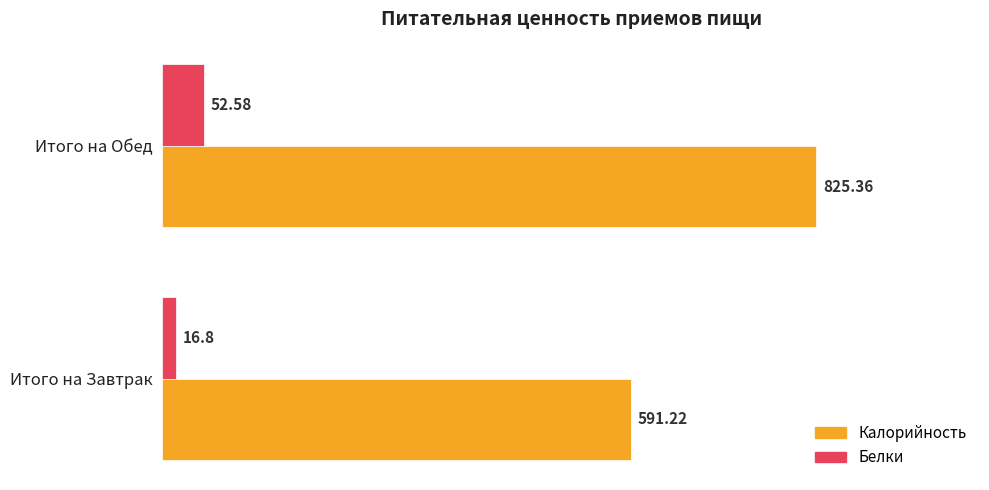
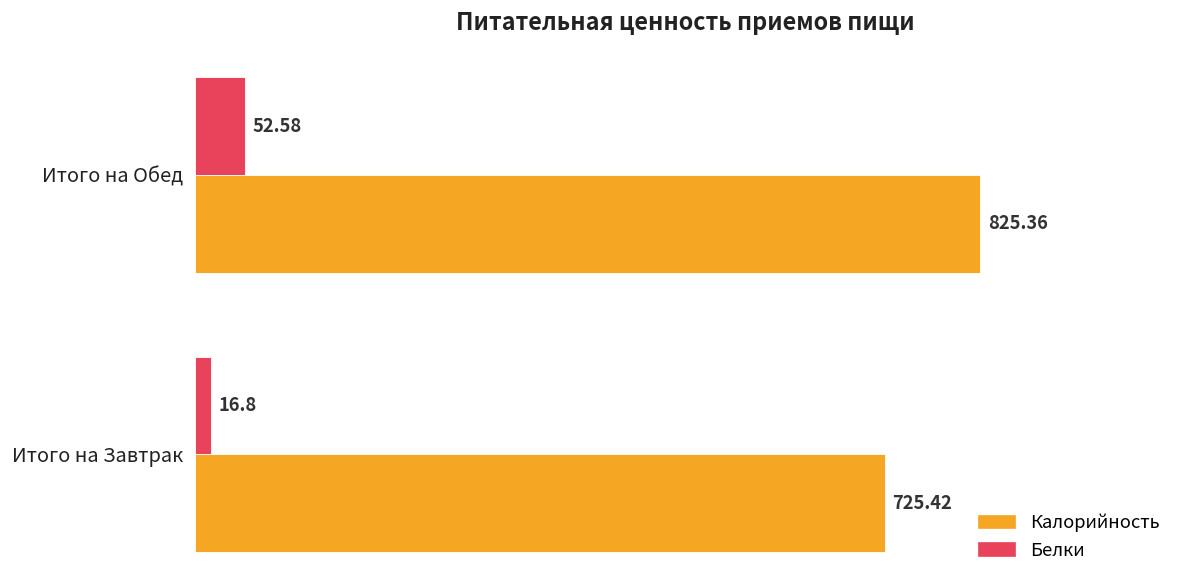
  {
    "Калорийность": {
      "Итого на Обед": 825.36,
-     "Итого на Завтрак": 591.22
+     "Итого на Завтрак": 725.42
    },
    "Белки": {
      "Итого на Обед": 52.58,
      "Итого на Завтрак": 16.8
    }
  }
